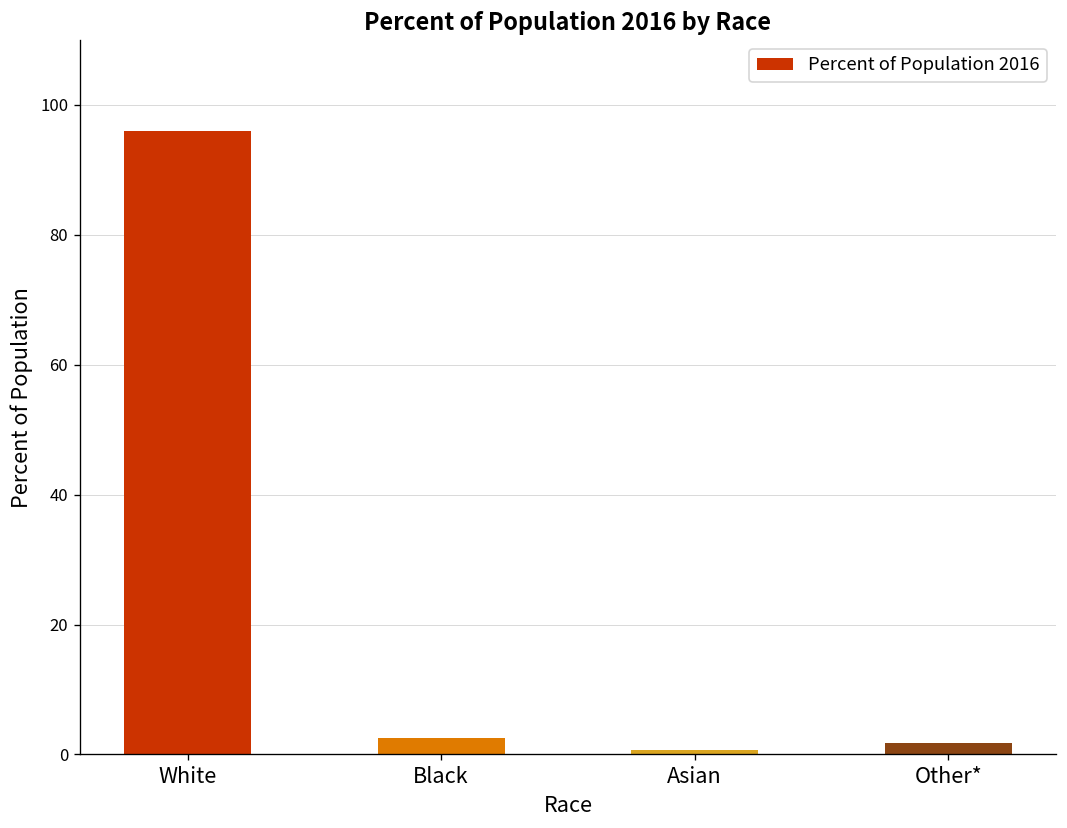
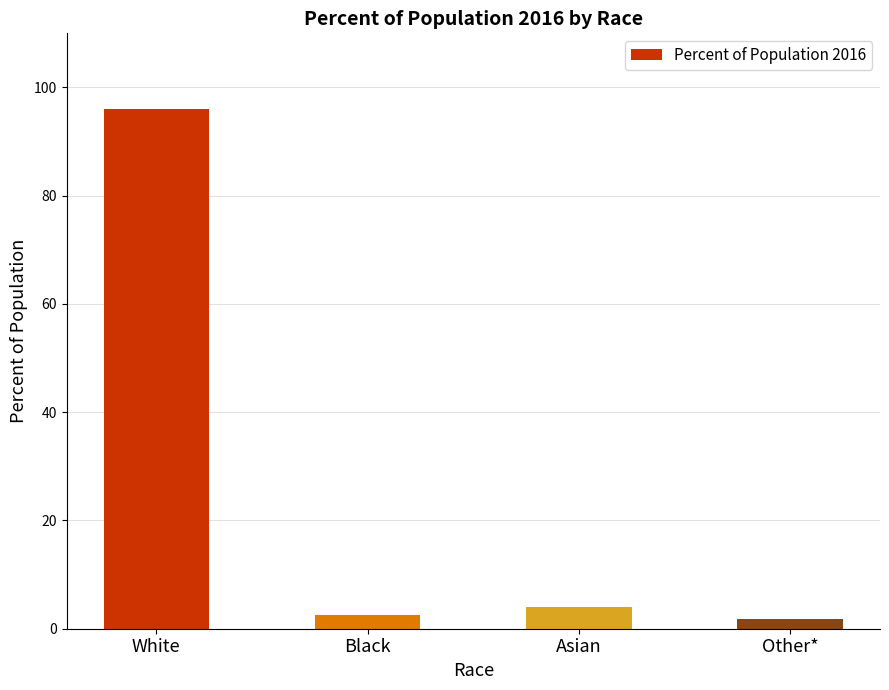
  {
    "White": 96,
    "Black": 3,
-   "Asian": 1,
+   "Asian": 4,
    "Other*": 2
  }
